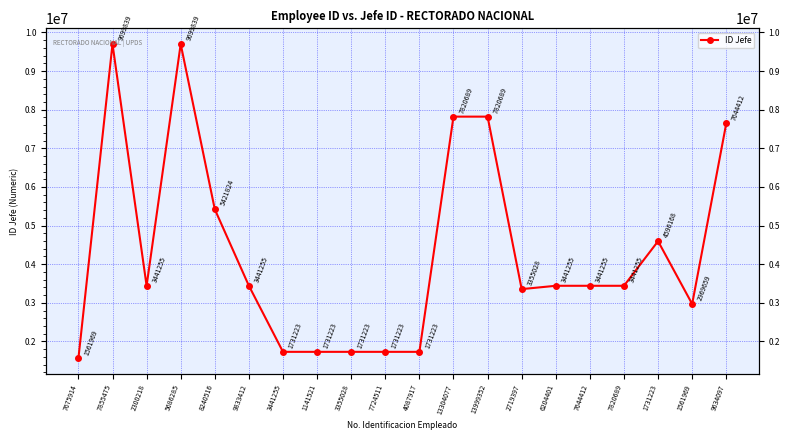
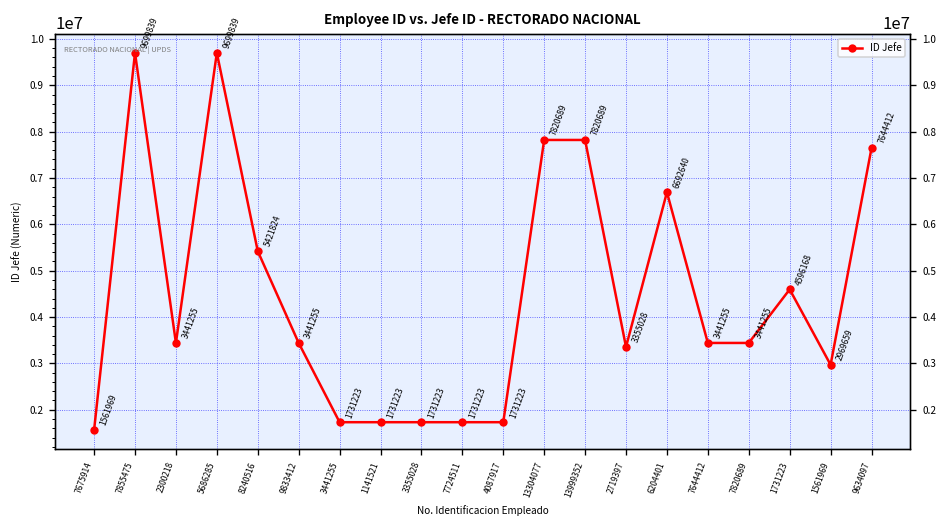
  {
    "7675914": 1561969,
    "7855475": 9699839,
    "2300218": 3441255,
    "5686285": 9699839,
    "8240516": 5421824,
    "9833412": 3441255,
    "3441255": 1731223,
    "1141521": 1731223,
    "3355028": 1731223,
    "7724511": 1731223,
    "4087917": 1731223,
    "13304077": 7820689,
    "13999352": 7820689,
    "2719397": 3355028,
-   "6204401": 3441255,
+   "6204401": 6692640,
    "7644412": 3441255,
    "7820689": 3441255,
    "1731223": 4596168,
    "1561969": 2969659,
    "9634097": 7644412
  }
